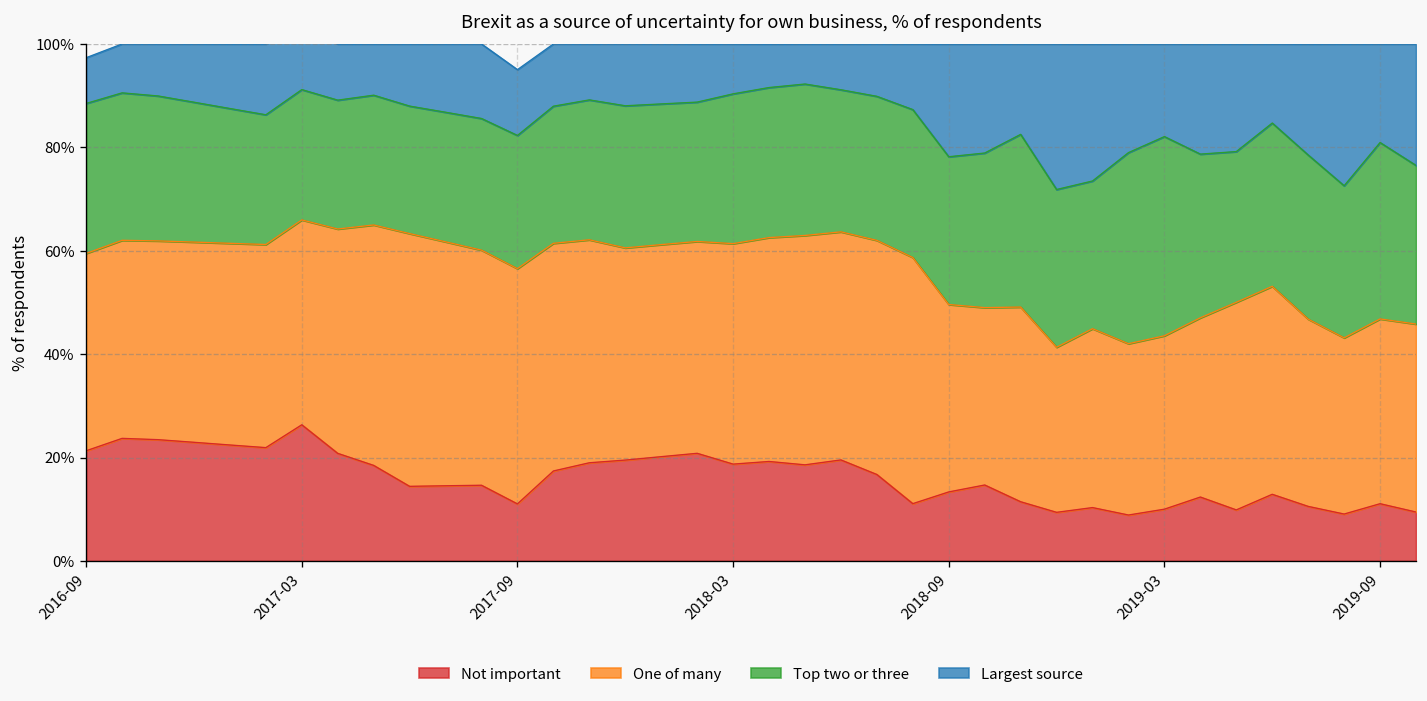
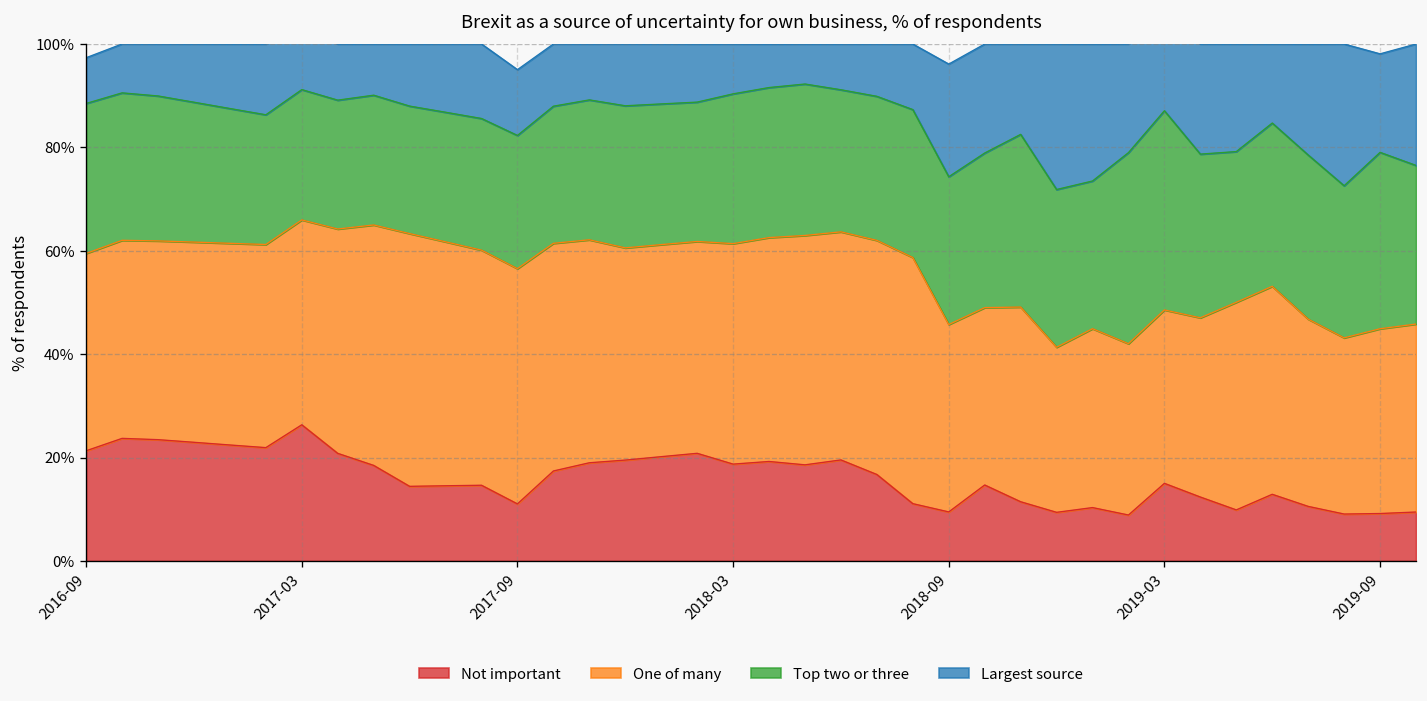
  {
    "Not important": {
      "2016-09": "21%",
      "2017-03": "26%",
      "2017-09": "11%",
      "2018-03": "19%",
-     "2018-09": "13%",
-     "2019-03": "10%",
-     "2019-09": "11%"
+     "2018-09": "9%",
+     "2019-03": "15%",
+     "2019-09": "9%"
    },
    "One of many": {
      "2016-09": "38%",
      "2017-03": "40%",
      "2017-09": "46%",
      "2018-03": "43%",
      "2018-09": "36%",
      "2019-03": "34%",
      "2019-09": "36%"
    },
    "Top two or three": {
      "2016-09": "29%",
      "2017-03": "25%",
      "2017-09": "26%",
      "2018-03": "29%",
      "2018-09": "29%",
      "2019-03": "39%",
      "2019-09": "34%"
    },
    "Largest source": {
      "2016-09": "9%",
      "2017-09": "13%",
      "2018-03": "10%",
      "2018-09": "22%",
      "2019-09": "19%"
    }
  }
